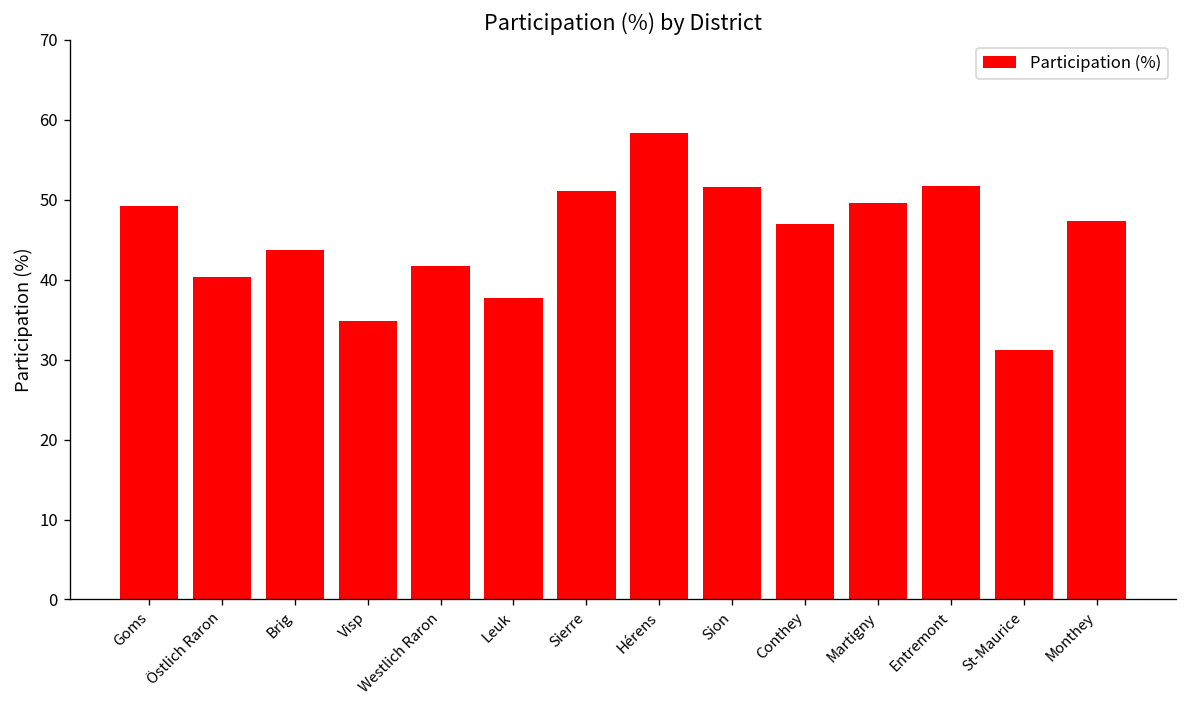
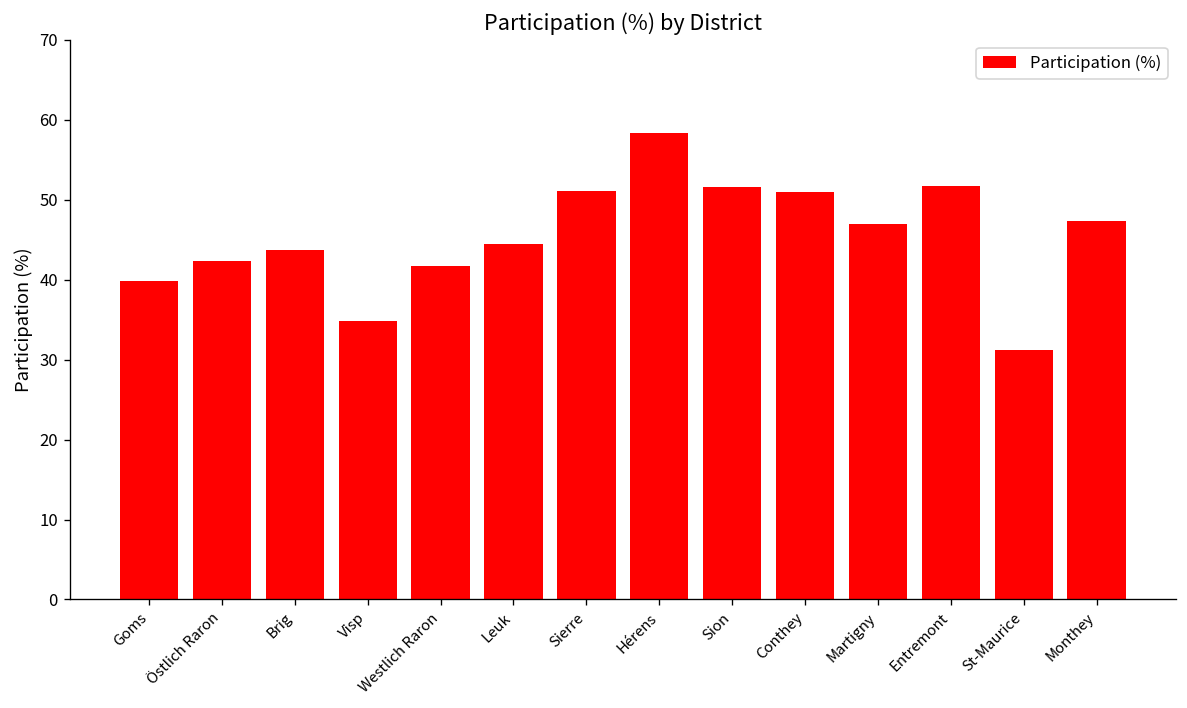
  {
-   "Goms": 49,
-   "Östlich Raron": 40,
+   "Goms": 40,
+   "Östlich Raron": 42,
    "Brig": 44,
    "Visp": 35,
    "Westlich Raron": 42,
-   "Leuk": 38,
+   "Leuk": 44,
    "Sierre": 51,
    "Hérens": 58,
    "Sion": 52,
-   "Conthey": 47,
-   "Martigny": 50,
+   "Conthey": 51,
+   "Martigny": 47,
    "Entremont": 52,
    "St-Maurice": 31,
    "Monthey": 47
  }
